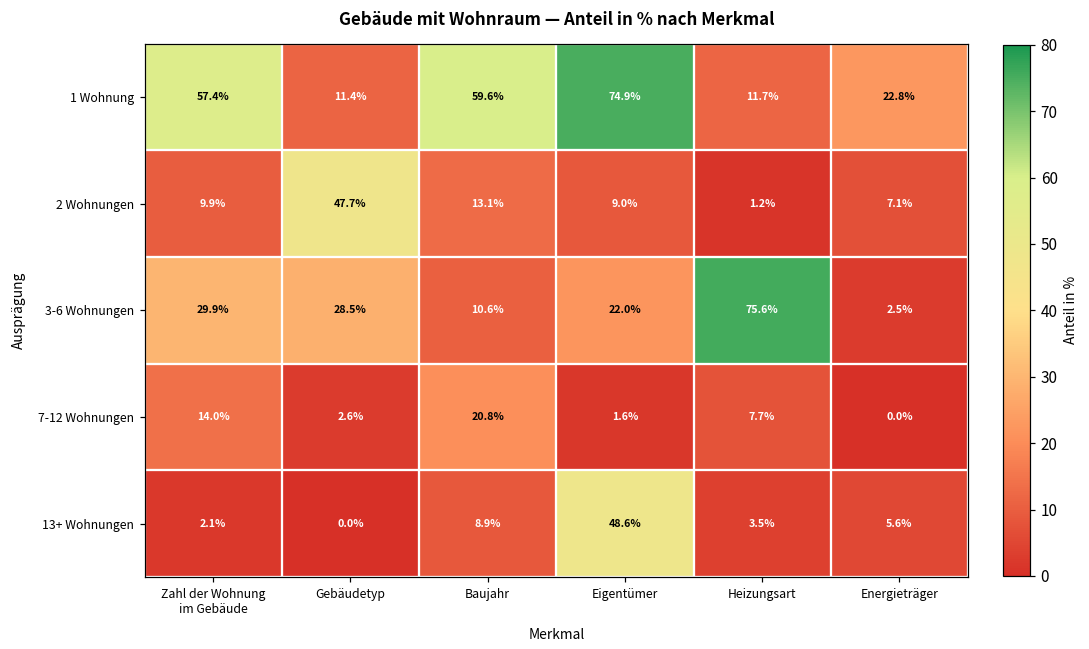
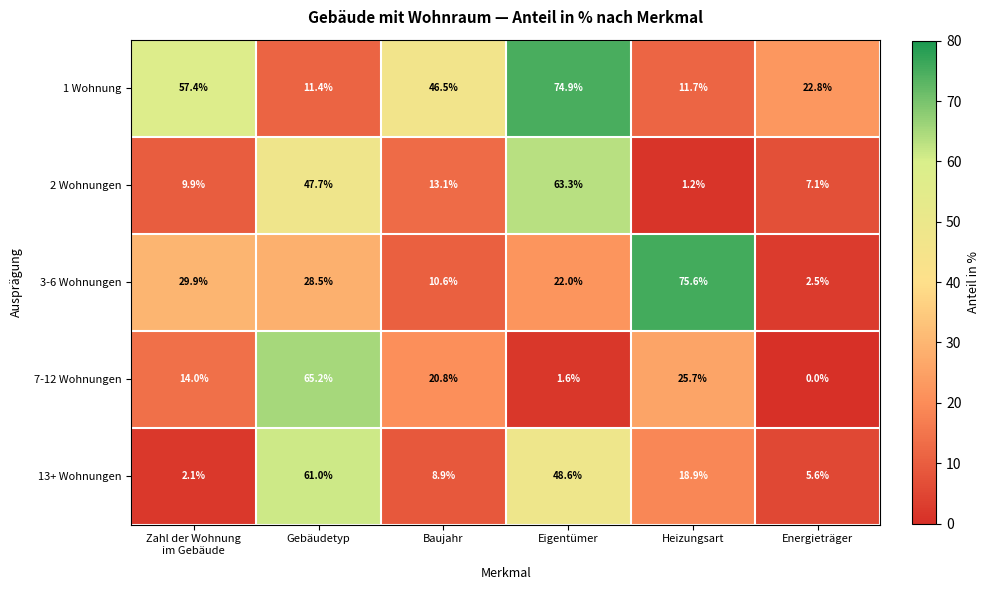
  {
    "1 Wohnung": {
      "Zahl der Wohnung im Gebäude": "57.4%",
      "Gebäudetyp": "11.4%",
-     "Baujahr": "59.6%",
+     "Baujahr": "46.5%",
      "Eigentümer": "74.9%",
      "Heizungsart": "11.7%",
      "Energieträger": "22.8%"
    },
    "2 Wohnungen": {
      "Zahl der Wohnung im Gebäude": "9.9%",
      "Gebäudetyp": "47.7%",
      "Baujahr": "13.1%",
-     "Eigentümer": "9.0%",
+     "Eigentümer": "63.3%",
      "Heizungsart": "1.2%",
      "Energieträger": "7.1%"
    },
    "3-6 Wohnungen": {
      "Zahl der Wohnung im Gebäude": "29.9%",
      "Gebäudetyp": "28.5%",
      "Baujahr": "10.6%",
      "Eigentümer": "22.0%",
      "Heizungsart": "75.6%",
      "Energieträger": "2.5%"
    },
    "7-12 Wohnungen": {
      "Zahl der Wohnung im Gebäude": "14.0%",
-     "Gebäudetyp": "2.6%",
+     "Gebäudetyp": "65.2%",
      "Baujahr": "20.8%",
      "Eigentümer": "1.6%",
-     "Heizungsart": "7.7%",
+     "Heizungsart": "25.7%",
      "Energieträger": "0.0%"
    },
    "13+ Wohnungen": {
      "Zahl der Wohnung im Gebäude": "2.1%",
-     "Gebäudetyp": "0.0%",
+     "Gebäudetyp": "61.0%",
      "Baujahr": "8.9%",
      "Eigentümer": "48.6%",
-     "Heizungsart": "3.5%",
+     "Heizungsart": "18.9%",
      "Energieträger": "5.6%"
    }
  }
